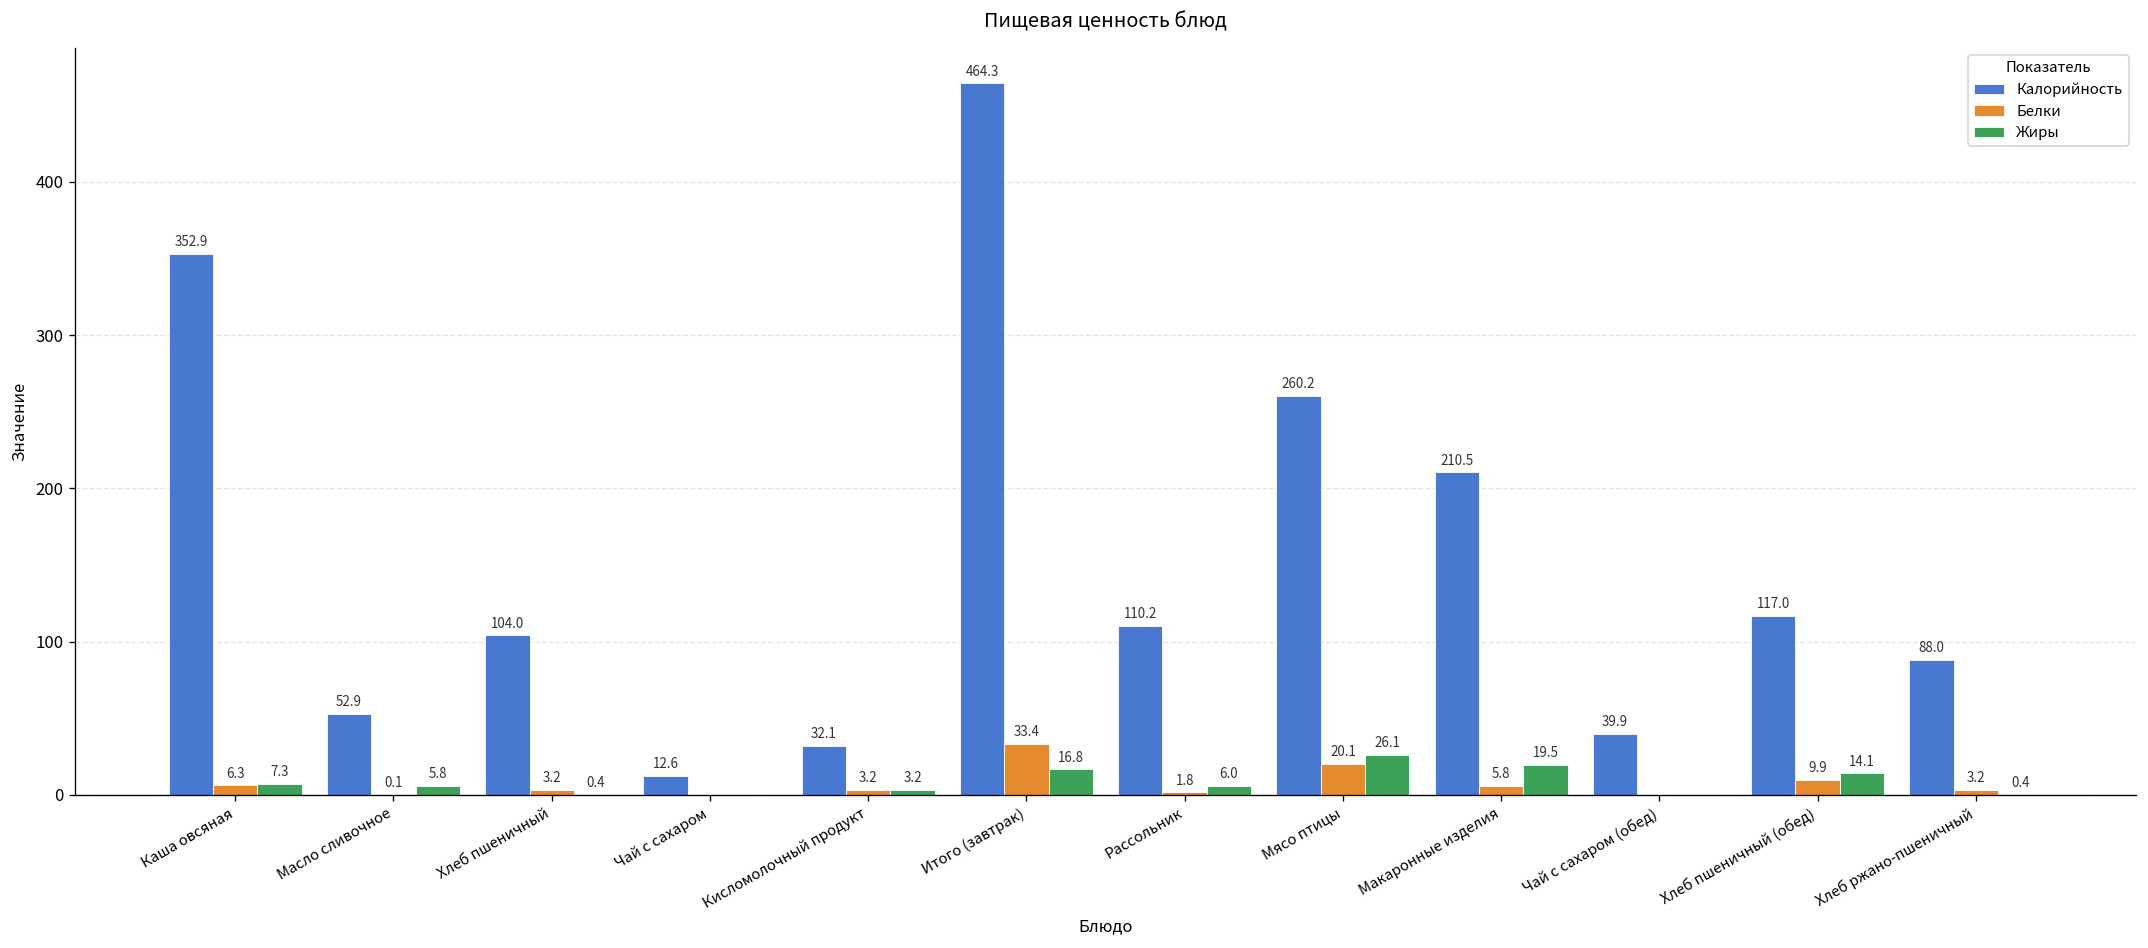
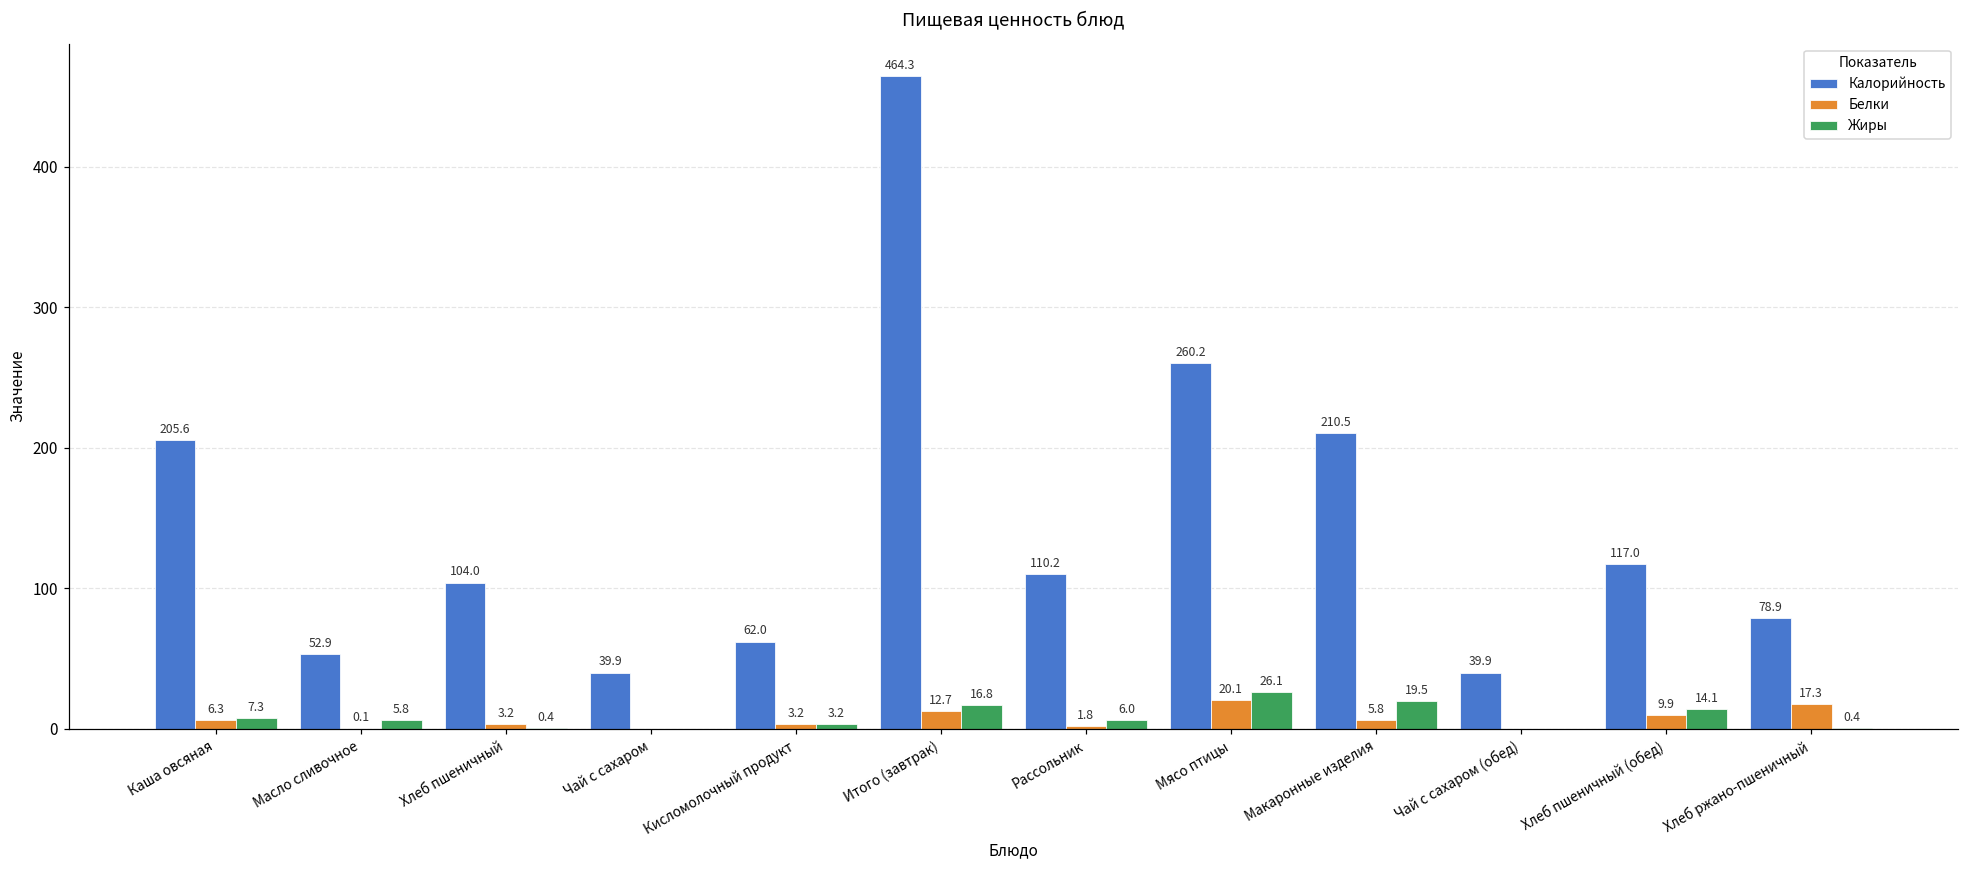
  {
    "Калорийность": {
-     "Каша овсяная": 352.9,
+     "Каша овсяная": 205.6,
      "Масло сливочное": 52.9,
      "Хлеб пшеничный": 104.0,
-     "Чай с сахаром": 12.6,
-     "Кисломолочный продукт": 32.1,
+     "Чай с сахаром": 39.9,
+     "Кисломолочный продукт": 62.0,
      "Итого (завтрак)": 464.3,
      "Рассольник": 110.2,
      "Мясо птицы": 260.2,
      "Макаронные изделия": 210.5,
      "Чай с сахаром (обед)": 39.9,
      "Хлеб пшеничный (обед)": 117.0,
-     "Хлеб ржано-пшеничный": 88.0
+     "Хлеб ржано-пшеничный": 78.9
    },
    "Белки": {
      "Каша овсяная": 6.3,
      "Масло сливочное": 0.1,
      "Хлеб пшеничный": 3.2,
      "Кисломолочный продукт": 3.2,
-     "Итого (завтрак)": 33.4,
+     "Итого (завтрак)": 12.7,
      "Рассольник": 1.8,
      "Мясо птицы": 20.1,
      "Макаронные изделия": 5.8,
      "Хлеб пшеничный (обед)": 9.9,
-     "Хлеб ржано-пшеничный": 3.2
+     "Хлеб ржано-пшеничный": 17.3
    },
    "Жиры": {
      "Каша овсяная": 7.3,
      "Масло сливочное": 5.8,
      "Хлеб пшеничный": 0.4,
      "Кисломолочный продукт": 3.2,
      "Итого (завтрак)": 16.8,
      "Рассольник": 6.0,
      "Мясо птицы": 26.1,
      "Макаронные изделия": 19.5,
      "Хлеб пшеничный (обед)": 14.1,
      "Хлеб ржано-пшеничный": 0.4
    }
  }
